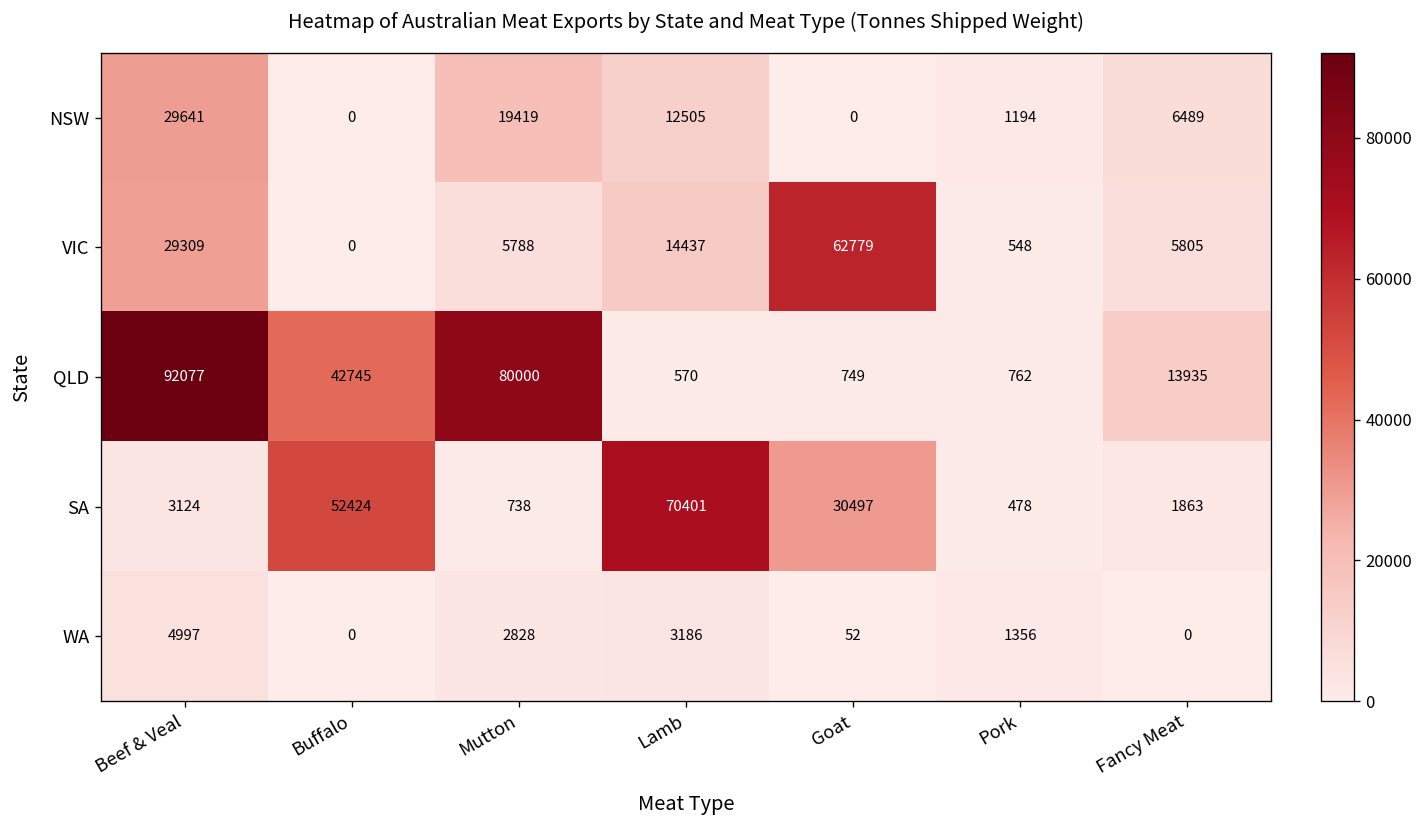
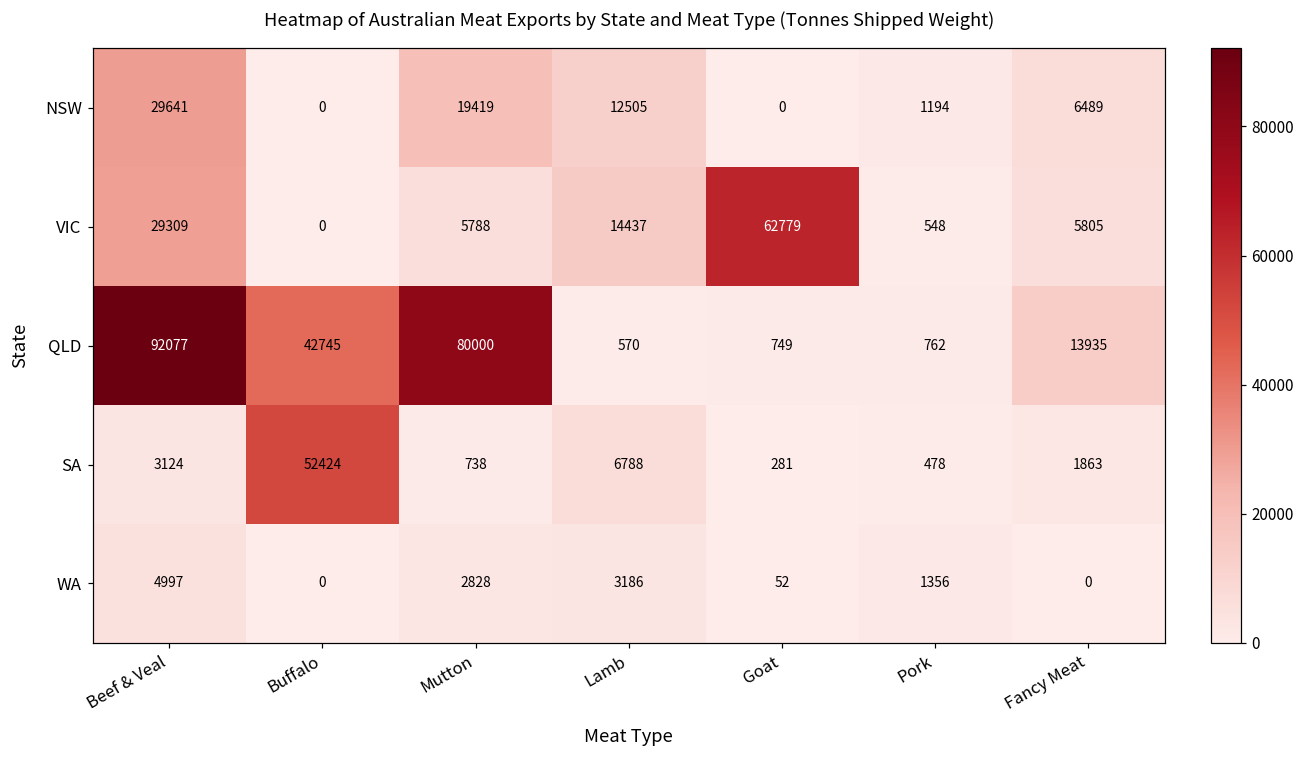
  {
    "NSW": {
      "Beef & Veal": 29641,
      "Buffalo": 0,
      "Mutton": 19419,
      "Lamb": 12505,
      "Goat": 0,
      "Pork": 1194,
      "Fancy Meat": 6489
    },
    "VIC": {
      "Beef & Veal": 29309,
      "Buffalo": 0,
      "Mutton": 5788,
      "Lamb": 14437,
      "Goat": 62779,
      "Pork": 548,
      "Fancy Meat": 5805
    },
    "QLD": {
      "Beef & Veal": 92077,
      "Buffalo": 42745,
      "Mutton": 80000,
      "Lamb": 570,
      "Goat": 749,
      "Pork": 762,
      "Fancy Meat": 13935
    },
    "SA": {
      "Beef & Veal": 3124,
      "Buffalo": 52424,
      "Mutton": 738,
-     "Lamb": 70401,
-     "Goat": 30497,
+     "Lamb": 6788,
+     "Goat": 281,
      "Pork": 478,
      "Fancy Meat": 1863
    },
    "WA": {
      "Beef & Veal": 4997,
      "Buffalo": 0,
      "Mutton": 2828,
      "Lamb": 3186,
      "Goat": 52,
      "Pork": 1356,
      "Fancy Meat": 0
    }
  }
